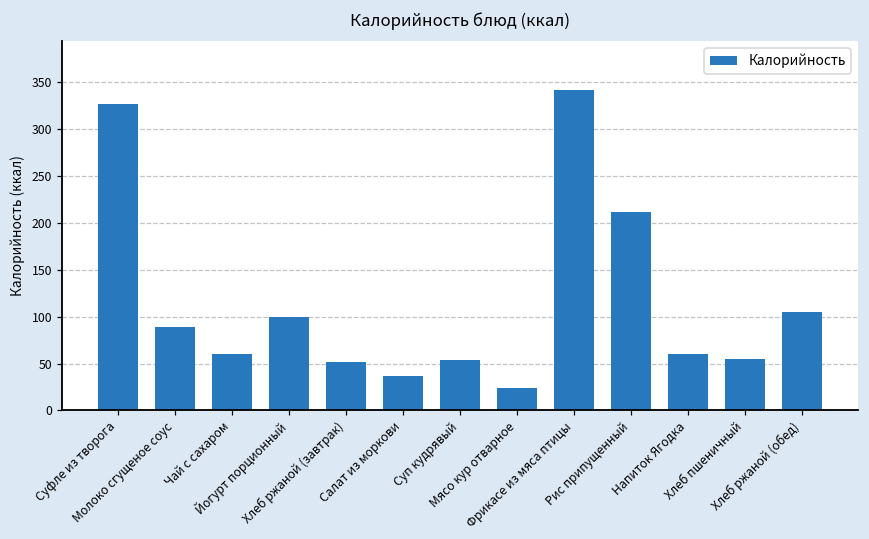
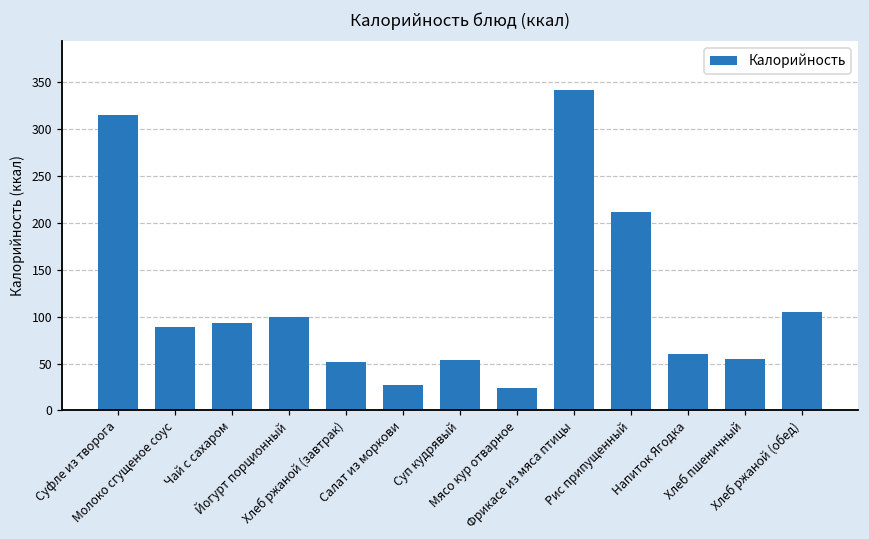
  {
-   "Суфле из творога": 330,
+   "Суфле из творога": 320,
    "Молоко сгущеное соус": 90,
-   "Чай с сахаром": 60,
+   "Чай с сахаром": 90,
    "Йогурт порционный": 100,
    "Хлеб ржаной (завтрак)": 50,
-   "Салат из моркови": 40,
+   "Салат из моркови": 30,
    "Суп кудрявый": 50,
    "Мясо кур отварное": 20,
    "Фрикасе из мяса птицы": 340,
    "Рис припущенный": 210,
    "Напиток Ягодка": 60,
    "Хлеб пшеничный": 50,
    "Хлеб ржаной (обед)": 100
  }
